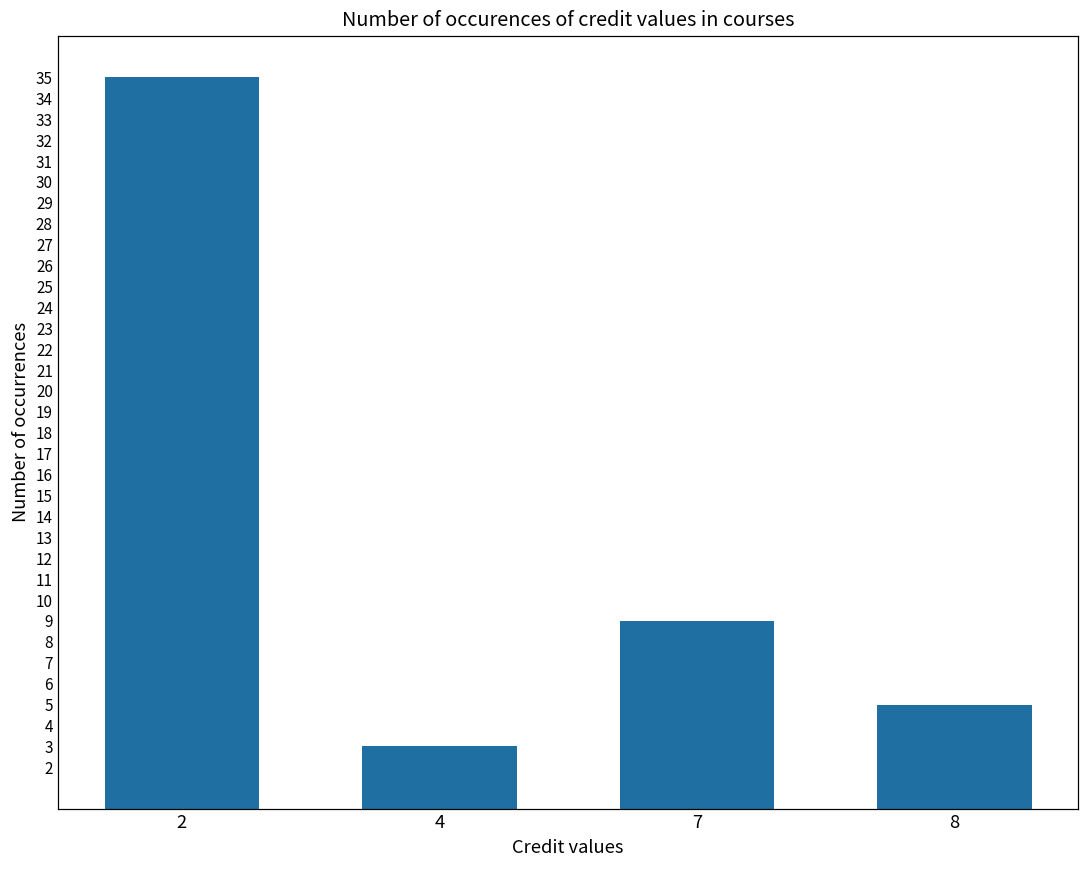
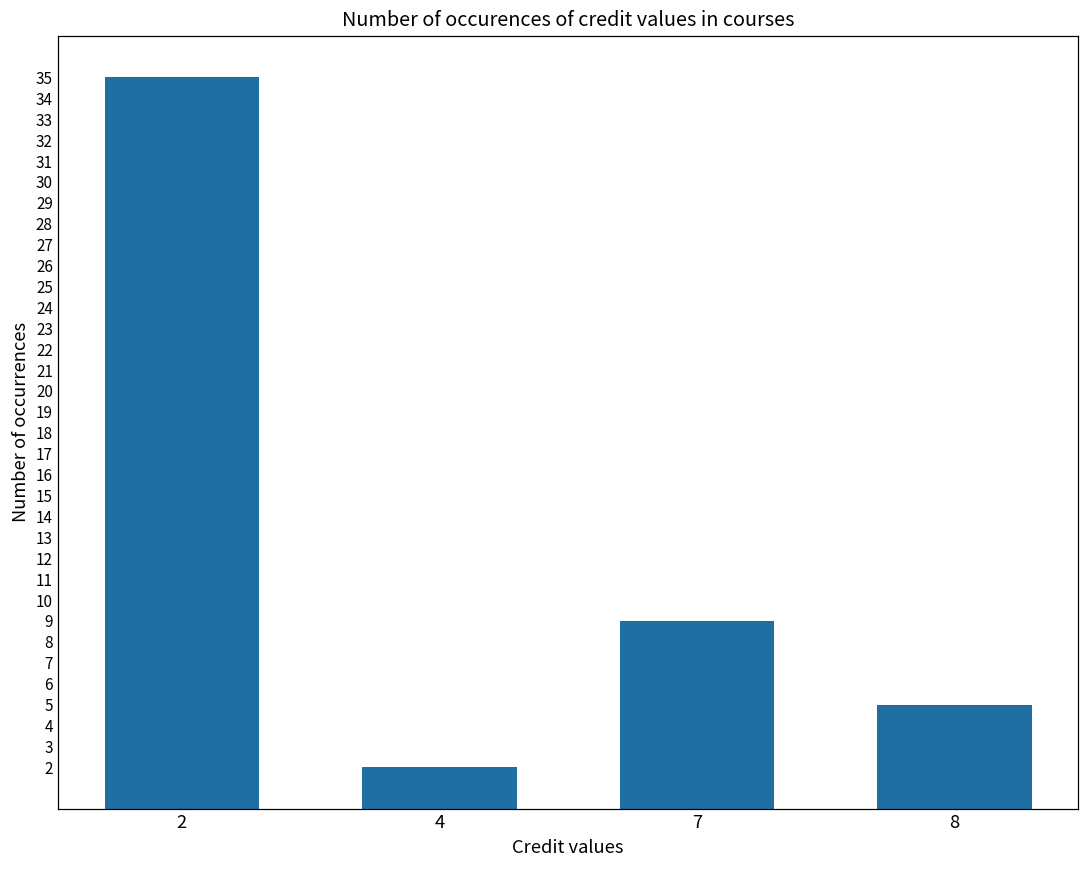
  {
    "2": 35,
-   "4": 3,
+   "4": 2,
    "7": 9,
    "8": 5
  }
